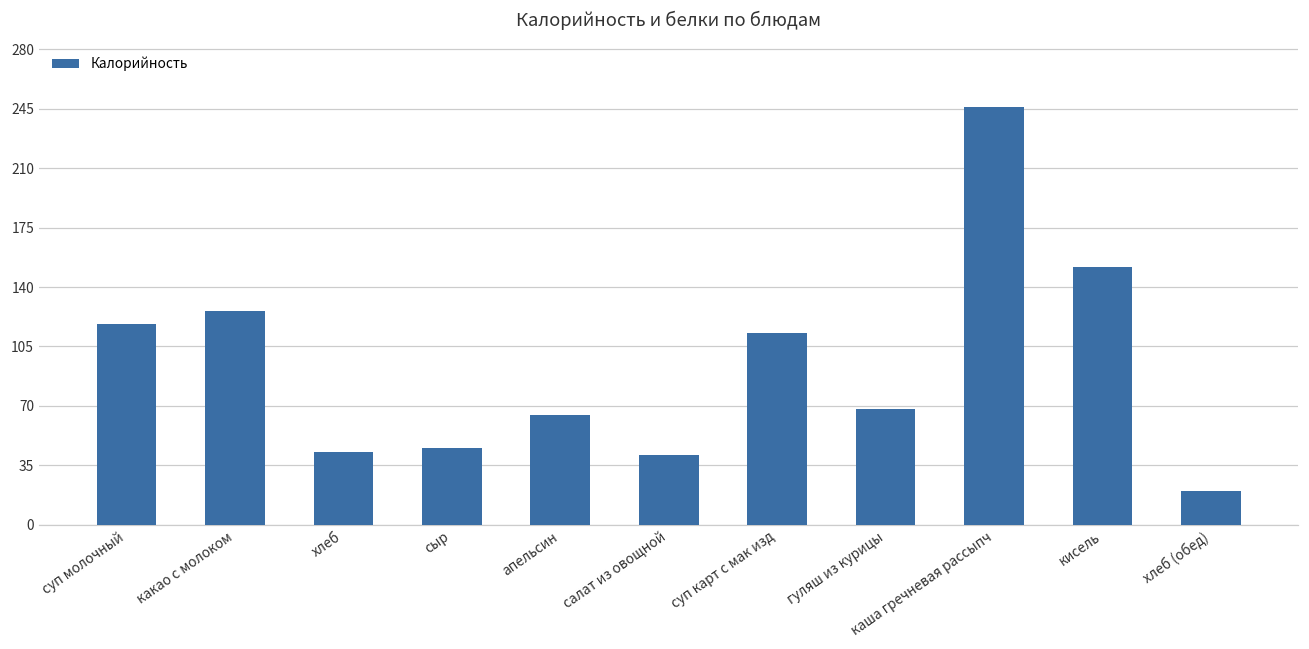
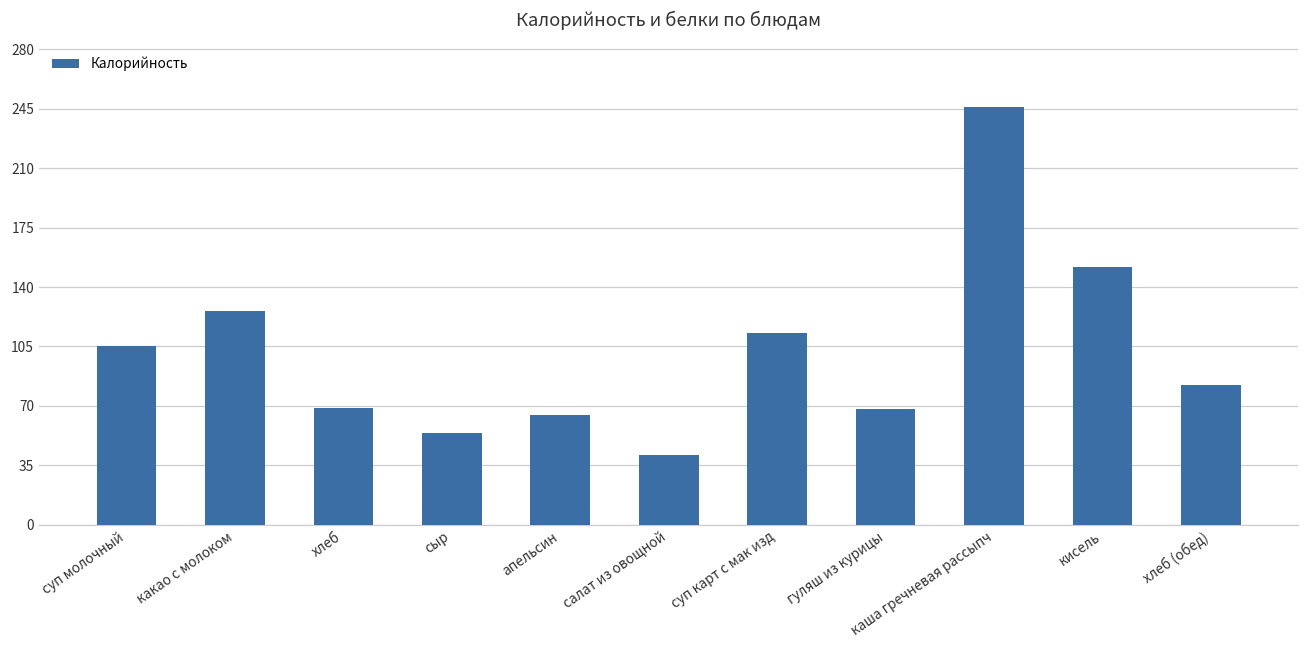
  {
-   "суп молочный": 118,
+   "суп молочный": 105,
    "какао с молоком": 126,
-   "хлеб": 43,
-   "сыр": 45,
+   "хлеб": 69,
+   "сыр": 54,
    "апельсин": 65,
    "салат из овощной": 41,
    "суп карт с мак изд": 113,
    "гуляш из курицы": 68,
    "каша гречневая рассыпч": 246,
    "кисель": 152,
-   "хлеб (обед)": 20
+   "хлеб (обед)": 82
  }
